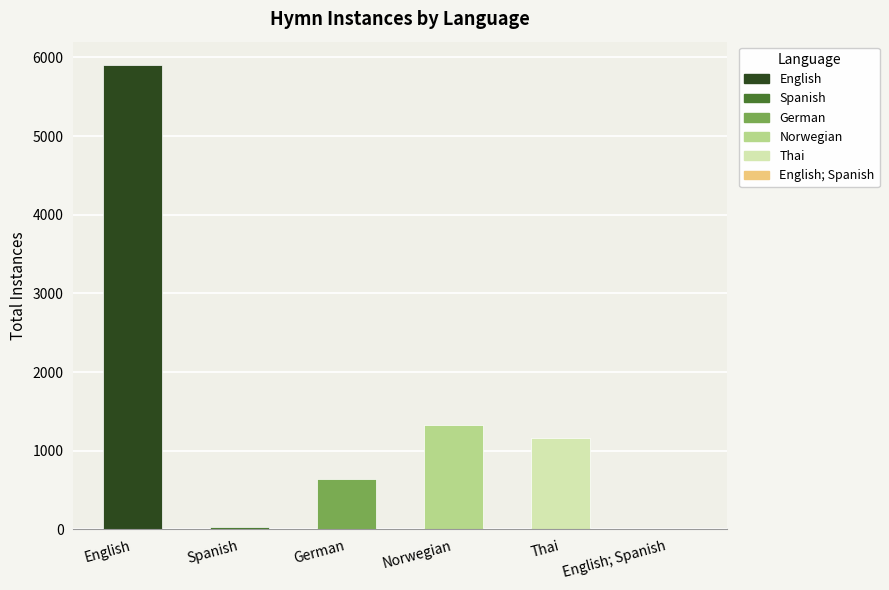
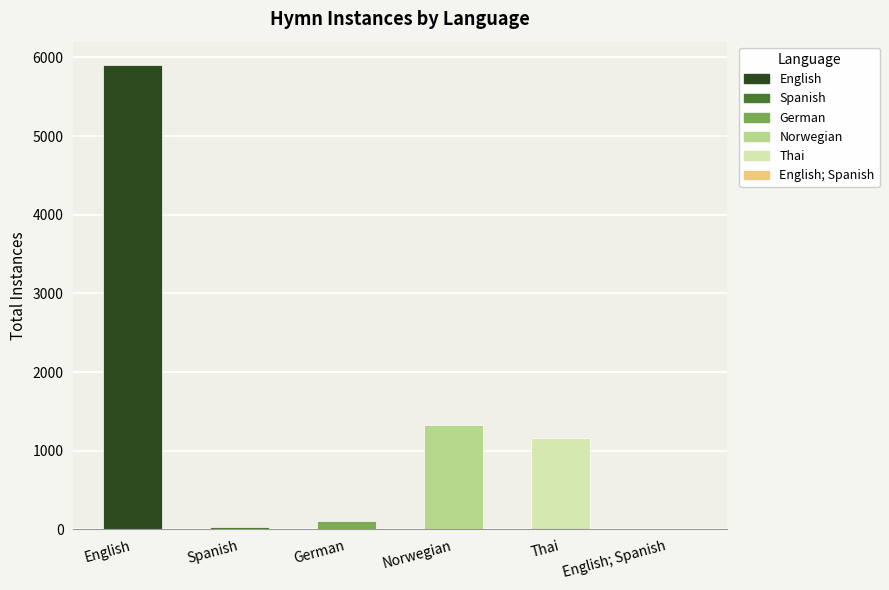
  {
    "English": 5900,
    "Spanish": 0,
-   "German": 600,
+   "German": 100,
    "Norwegian": 1300,
    "Thai": 1200
  }
